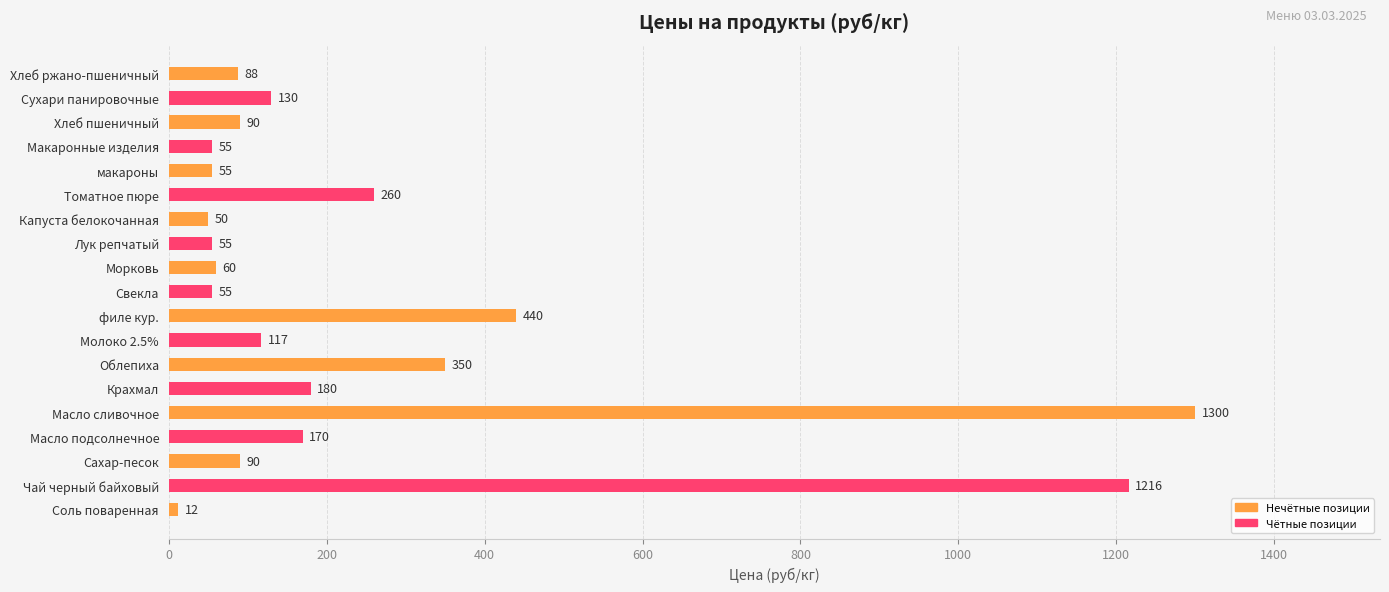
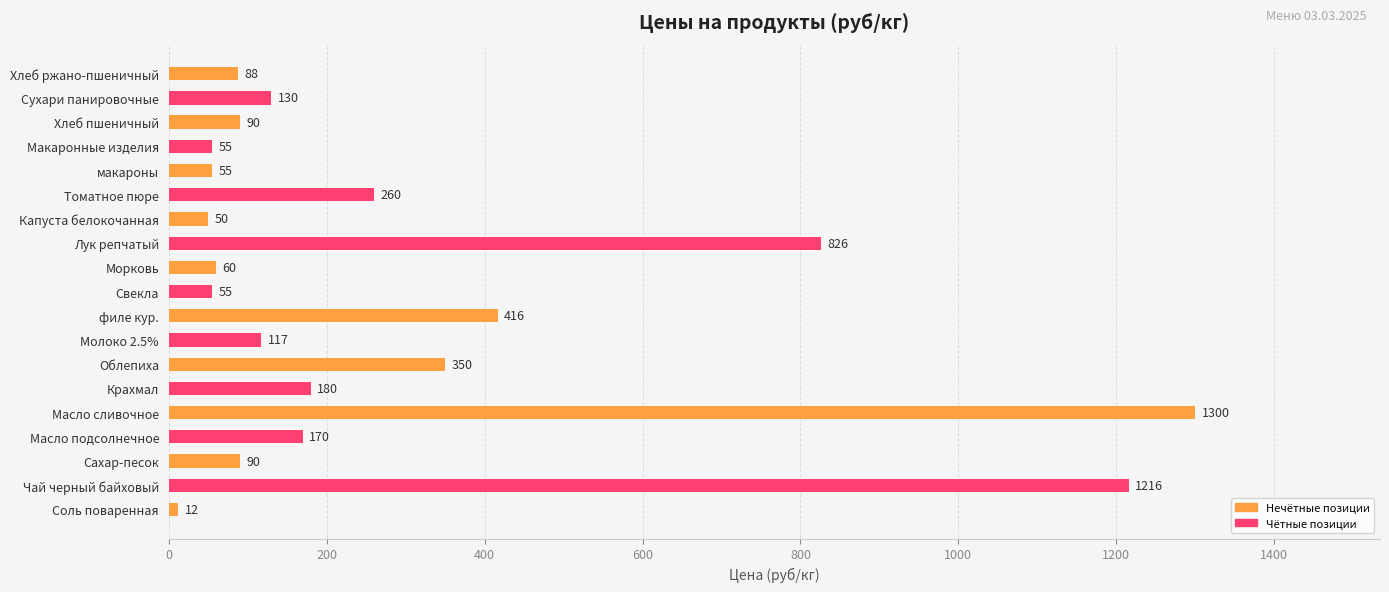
  {
    "Хлеб ржано-пшеничный": 88,
    "Сухари панировочные": 130,
    "Хлеб пшеничный": 90,
    "Макаронные изделия": 55,
    "макароны": 55,
    "Томатное пюре": 260,
    "Капуста белокочанная": 50,
-   "Лук репчатый": 55,
+   "Лук репчатый": 826,
    "Морковь": 60,
    "Свекла": 55,
-   "филе кур.": 440,
+   "филе кур.": 416,
    "Молоко 2.5%": 117,
    "Облепиха": 350,
    "Крахмал": 180,
    "Масло сливочное": 1300,
    "Масло подсолнечное": 170,
    "Сахар-песок": 90,
    "Чай черный байховый": 1216,
    "Соль поваренная": 12
  }
